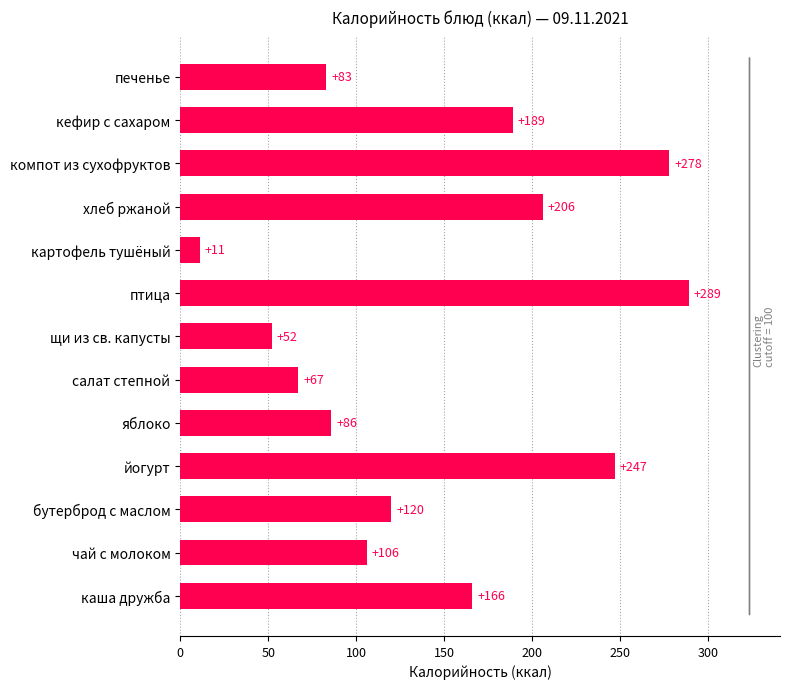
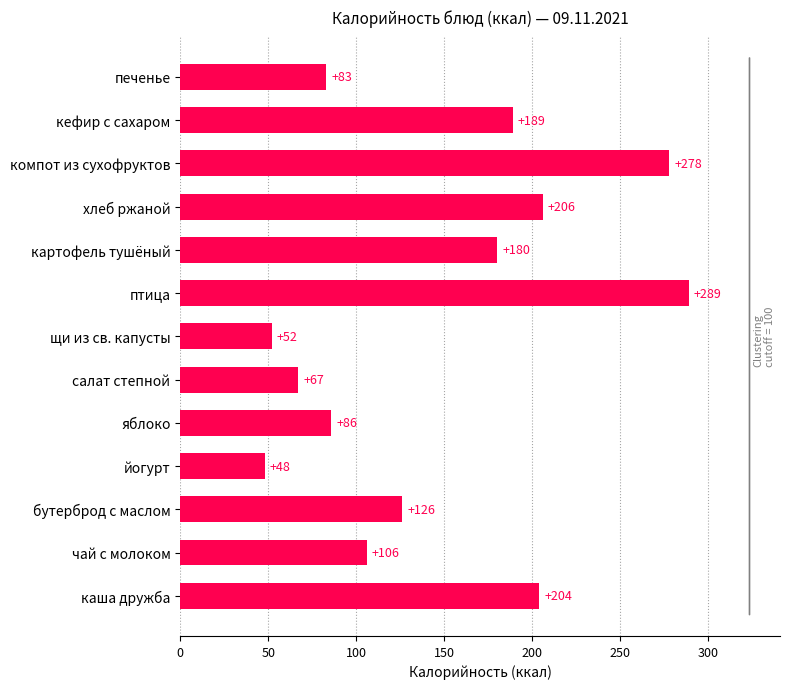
  {
    "печенье": "+83",
    "кефир с сахаром": "+189",
    "компот из сухофруктов": "+278",
    "хлеб ржаной": "+206",
-   "картофель тушёный": "+11",
+   "картофель тушёный": "+180",
    "птица": "+289",
    "щи из св. капусты": "+52",
    "салат степной": "+67",
    "яблоко": "+86",
-   "йогурт": "+247",
-   "бутерброд с маслом": "+120",
+   "йогурт": "+48",
+   "бутерброд с маслом": "+126",
    "чай с молоком": "+106",
-   "каша дружба": "+166"
+   "каша дружба": "+204"
  }
